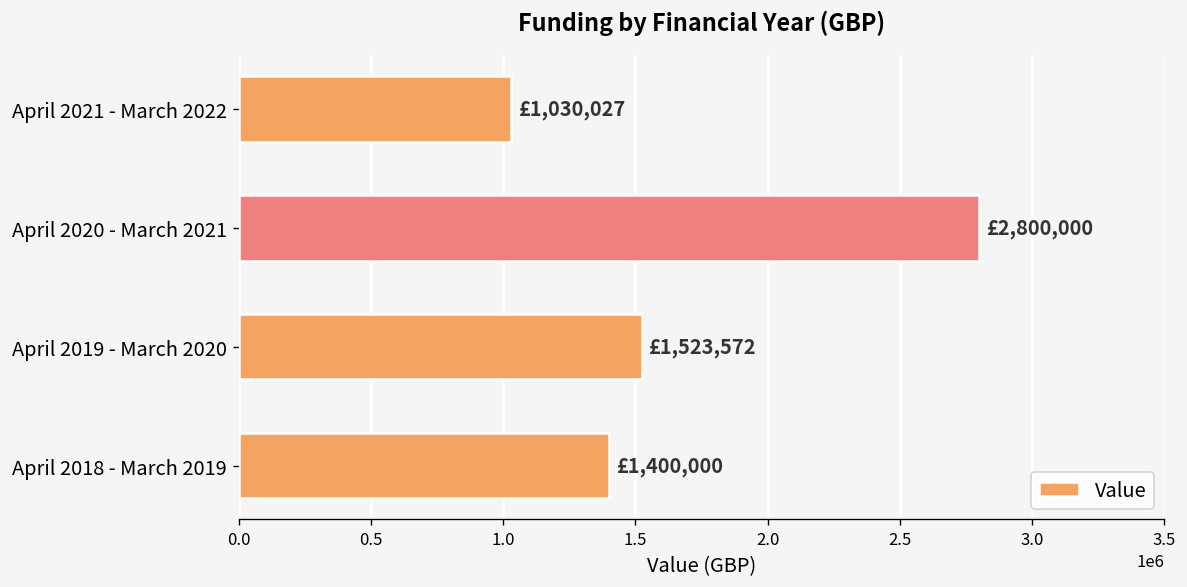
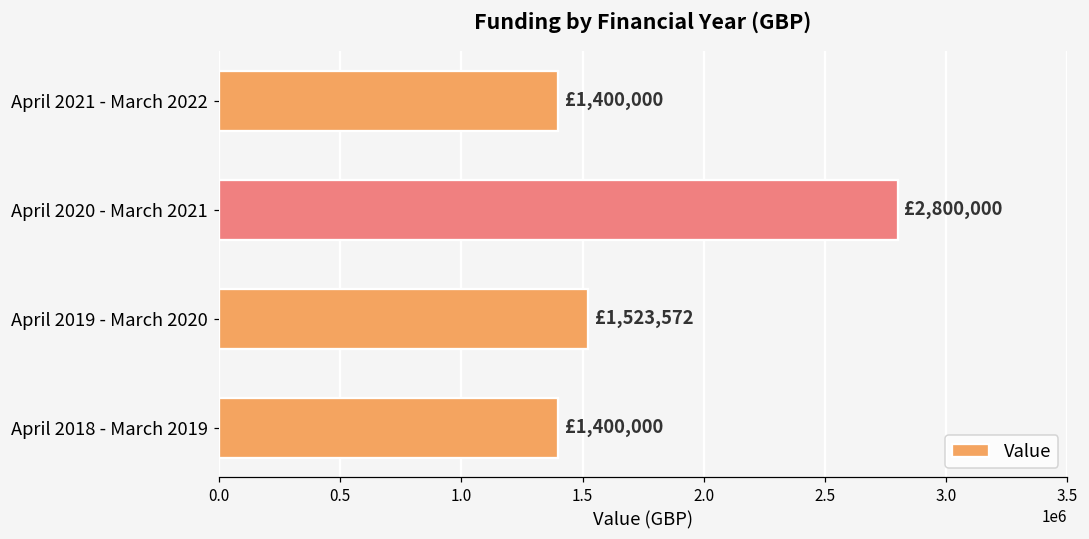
  {
-   "April 2021 - March 2022": "£1,030,027",
+   "April 2021 - March 2022": "£1,400,000",
    "April 2020 - March 2021": "£2,800,000",
    "April 2019 - March 2020": "£1,523,572",
    "April 2018 - March 2019": "£1,400,000"
  }
